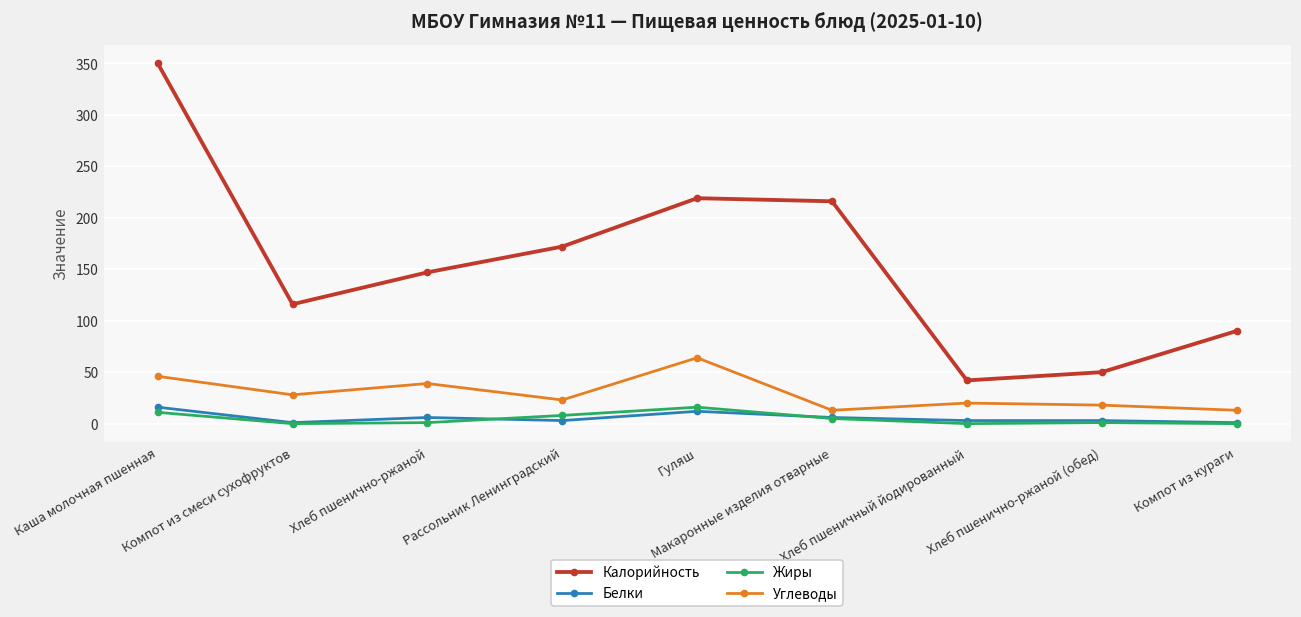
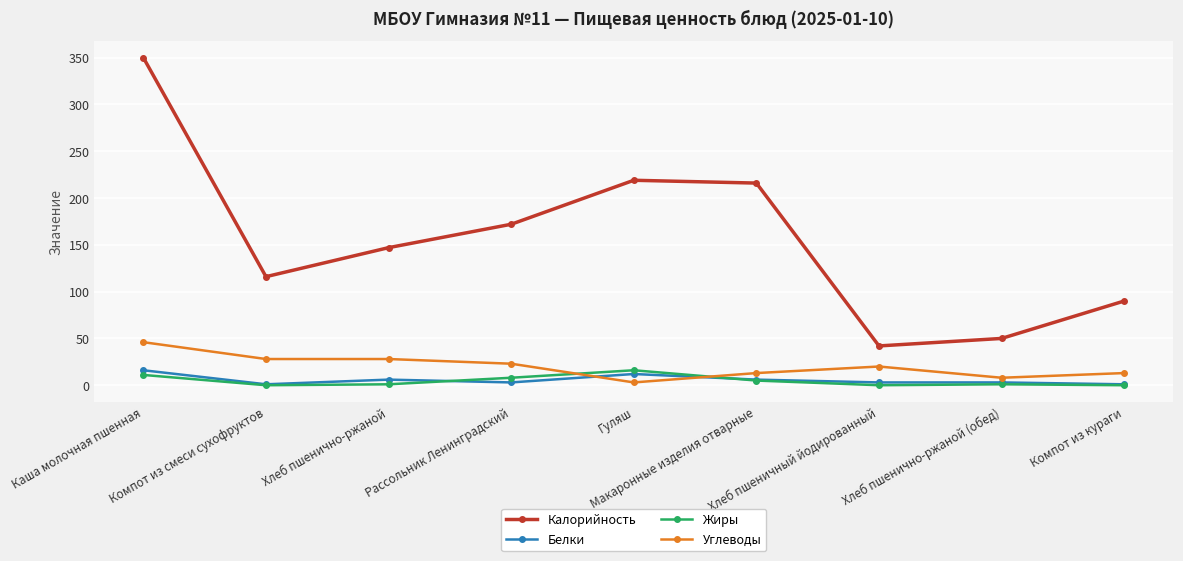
  {
    "Калорийность": {
      "Каша молочная пшенная": 350,
      "Компот из смеси сухофруктов": 120,
      "Хлеб пшенично-ржаной": 150,
      "Рассольник Ленинградский": 170,
      "Гуляш": 220,
      "Макаронные изделия отварные": 220,
      "Хлеб пшеничный йодированный": 40,
      "Хлеб пшенично-ржаной (обед)": 50,
      "Компот из кураги": 90
    },
    "Белки": {
      "Каша молочная пшенная": 20,
      "Хлеб пшенично-ржаной": 10,
      "Рассольник Ленинградский": 0,
      "Гуляш": 10,
      "Хлеб пшеничный йодированный": 0
    },
    "Жиры": {
      "Каша молочная пшенная": 10,
      "Хлеб пшенично-ржаной": 0,
      "Рассольник Ленинградский": 10,
      "Гуляш": 20,
      "Хлеб пшеничный йодированный": 0
    },
    "Углеводы": {
      "Каша молочная пшенная": 50,
      "Компот из смеси сухофруктов": 30,
-     "Хлеб пшенично-ржаной": 40,
+     "Хлеб пшенично-ржаной": 30,
      "Рассольник Ленинградский": 20,
-     "Гуляш": 60,
+     "Гуляш": 0,
      "Макаронные изделия отварные": 10,
      "Хлеб пшеничный йодированный": 20,
-     "Хлеб пшенично-ржаной (обед)": 20,
+     "Хлеб пшенично-ржаной (обед)": 10,
      "Компот из кураги": 10
    }
  }
